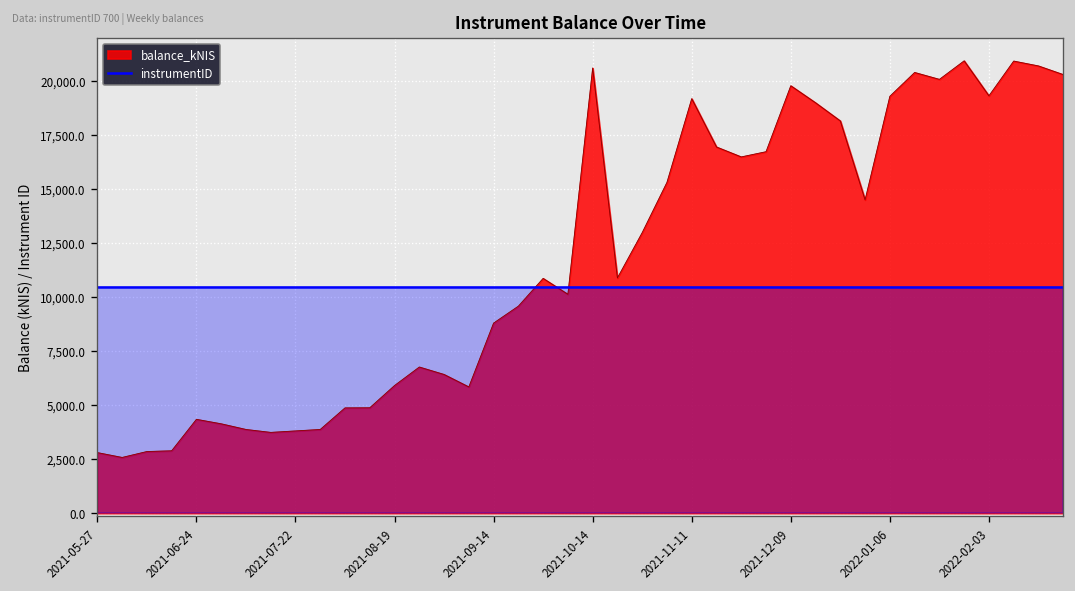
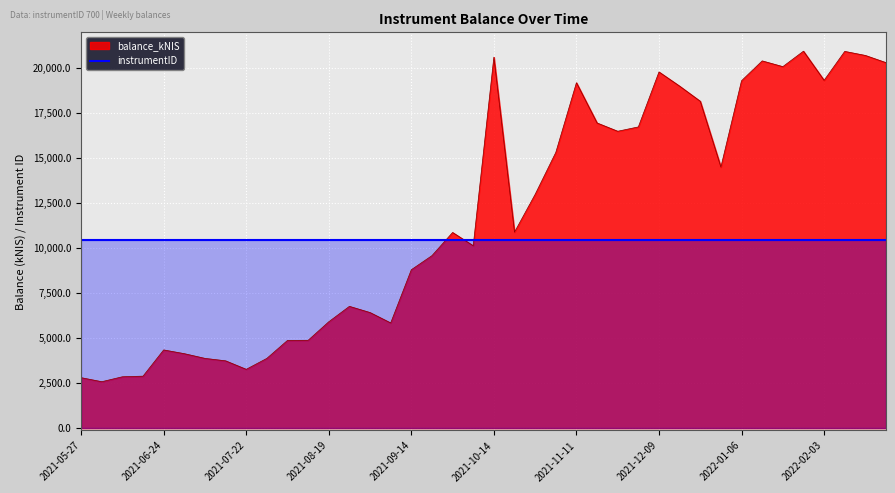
  {
    "balance_kNIS": {
      "2021-05-27": "2,800",
      "2021-06-24": "4,300",
-     "2021-07-22": "3,800",
+     "2021-07-22": "3,300",
      "2021-08-19": "5,900",
      "2021-09-14": "8,800",
      "2021-10-14": "20,600",
      "2021-11-11": "19,200",
      "2021-12-09": "19,800",
      "2022-01-06": "19,300",
      "2022-02-03": "19,300"
    },
    "instrumentID": {
      "2021-05-27": "10,500",
      "2021-06-24": "10,500",
      "2021-07-22": "10,500",
      "2021-08-19": "10,500",
      "2021-09-14": "10,500",
      "2021-10-14": "10,500",
      "2021-11-11": "10,500",
      "2021-12-09": "10,500",
      "2022-01-06": "10,500",
      "2022-02-03": "10,500"
    }
  }
